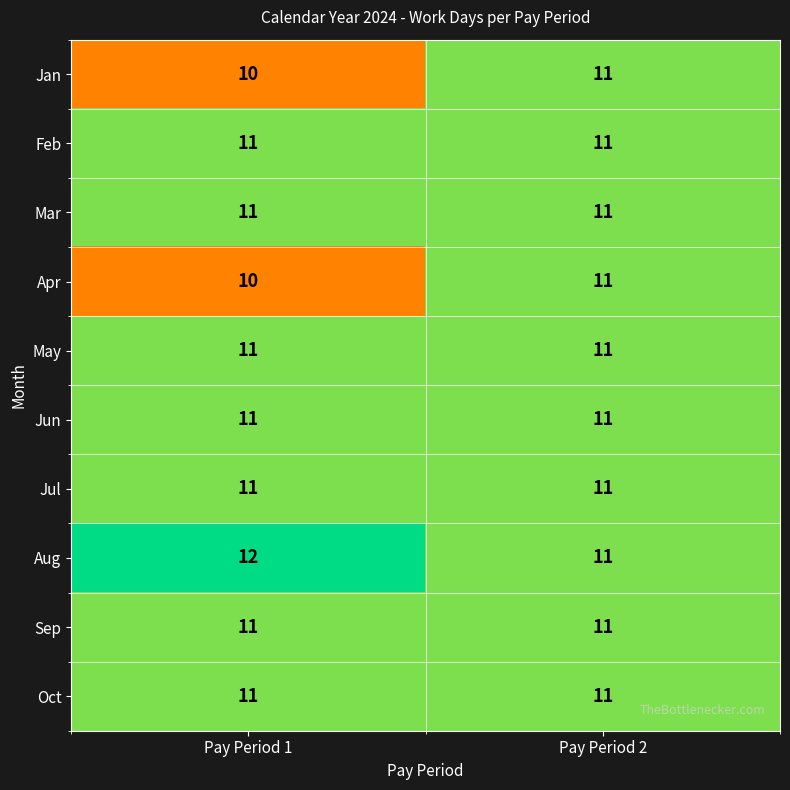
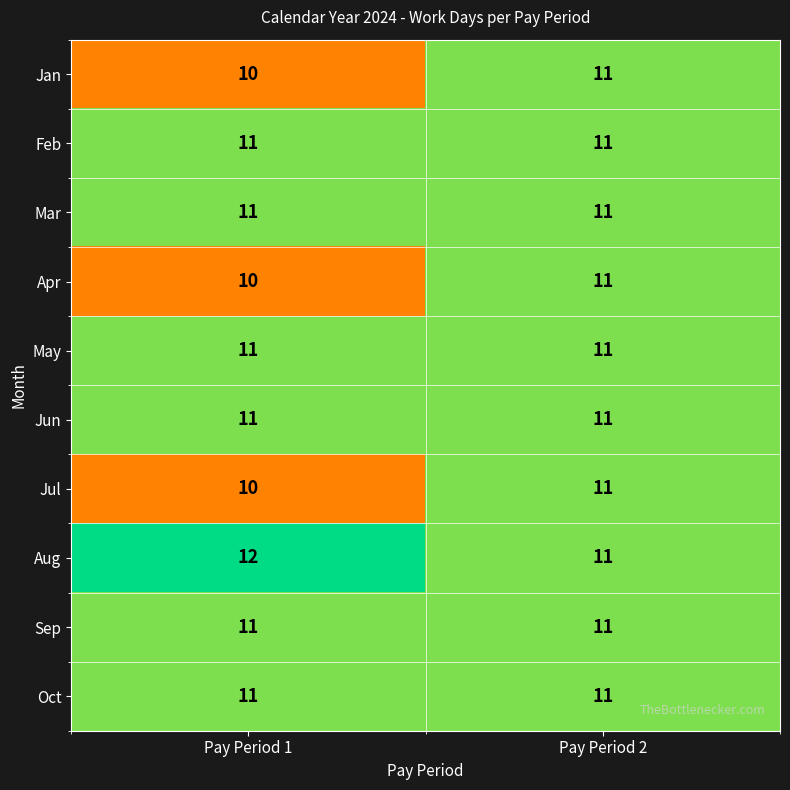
  {
    "Jan": {
      "Pay Period 1": 10,
      "Pay Period 2": 11
    },
    "Feb": {
      "Pay Period 1": 11,
      "Pay Period 2": 11
    },
    "Mar": {
      "Pay Period 1": 11,
      "Pay Period 2": 11
    },
    "Apr": {
      "Pay Period 1": 10,
      "Pay Period 2": 11
    },
    "May": {
      "Pay Period 1": 11,
      "Pay Period 2": 11
    },
    "Jun": {
      "Pay Period 1": 11,
      "Pay Period 2": 11
    },
    "Jul": {
-     "Pay Period 1": 11,
+     "Pay Period 1": 10,
      "Pay Period 2": 11
    },
    "Aug": {
      "Pay Period 1": 12,
      "Pay Period 2": 11
    },
    "Sep": {
      "Pay Period 1": 11,
      "Pay Period 2": 11
    },
    "Oct": {
      "Pay Period 1": 11
    }
  }
